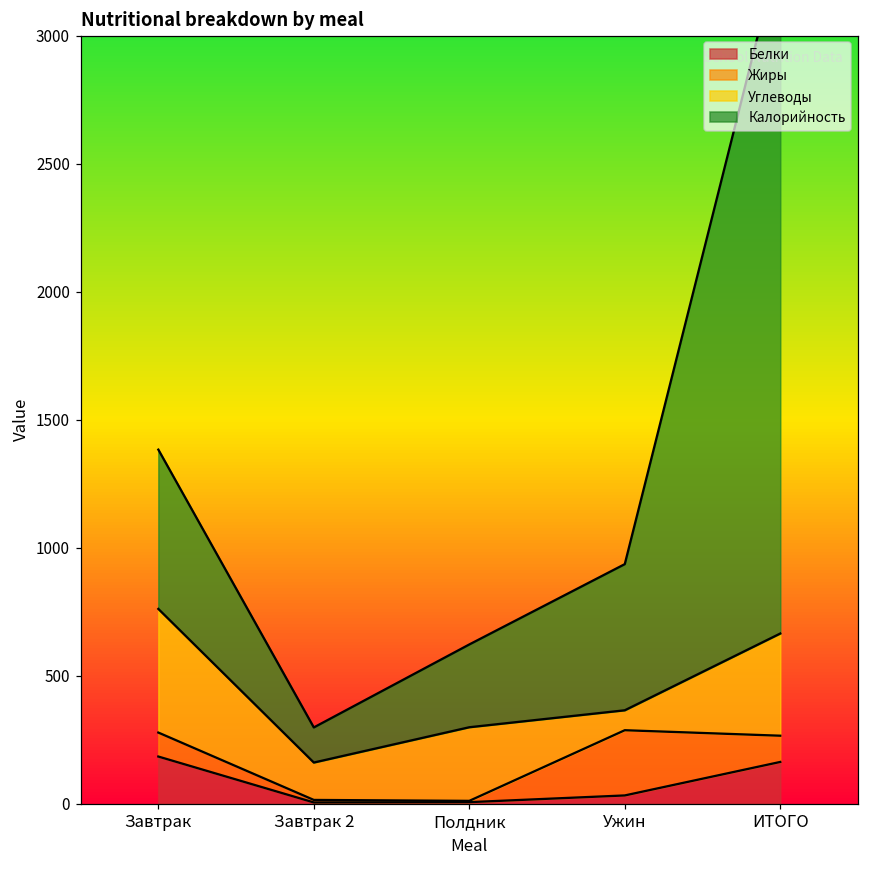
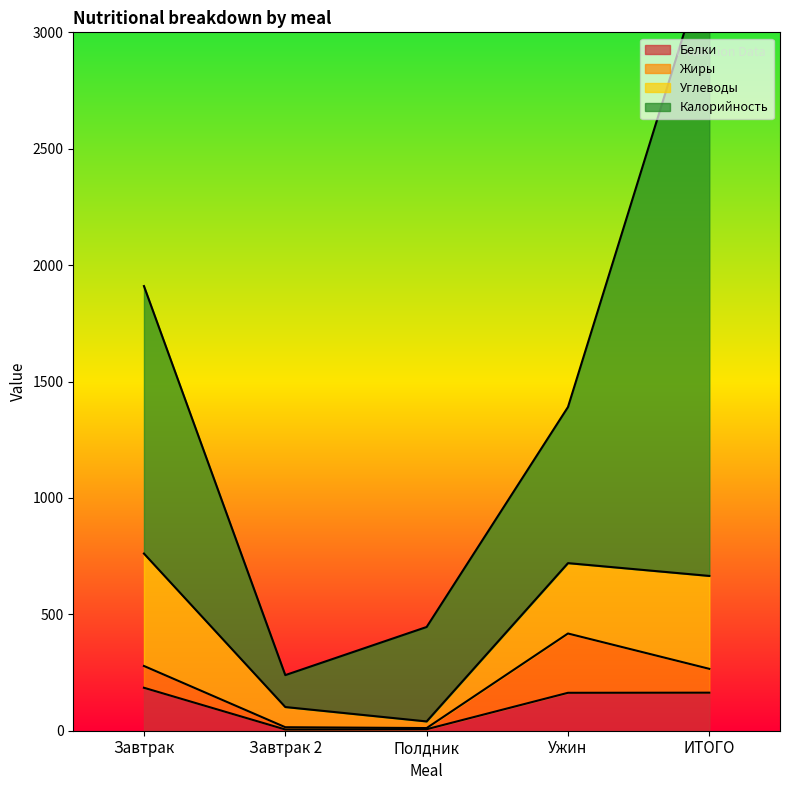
  {
    "Белки": {
      "Завтрак": 180,
-     "Ужин": 30,
+     "Ужин": 160,
      "ИТОГО": 160
    },
    "Жиры": {
      "Завтрак": 90,
      "Ужин": 250,
      "ИТОГО": 100
    },
    "Углеводы": {
      "Завтрак": 480,
-     "Завтрак 2": 150,
-     "Полдник": 290,
-     "Ужин": 80,
+     "Завтрак 2": 90,
+     "Полдник": 30,
+     "Ужин": 300,
      "ИТОГО": 400
    },
    "Калорийность": {
-     "Завтрак": 620,
+     "Завтрак": 1150,
      "Завтрак 2": 140,
-     "Полдник": 320,
-     "Ужин": 570
+     "Полдник": 410,
+     "Ужин": 670
    }
  }
